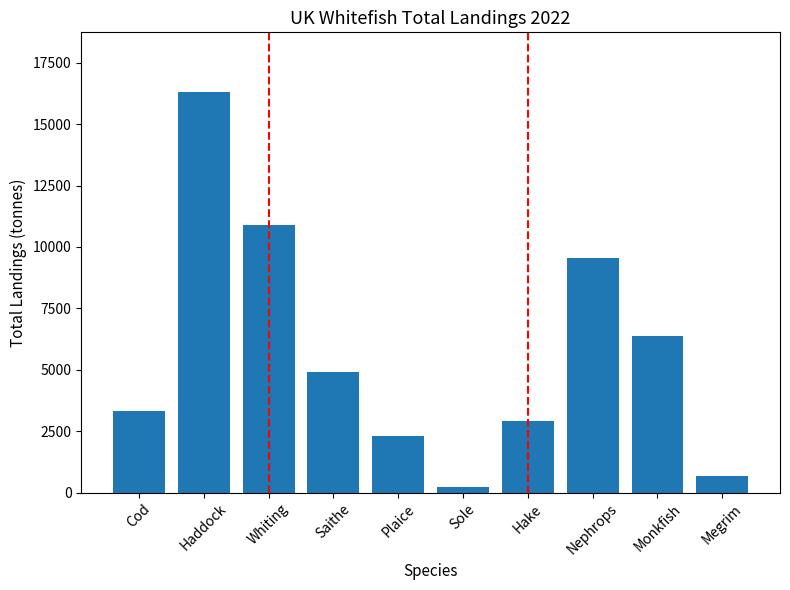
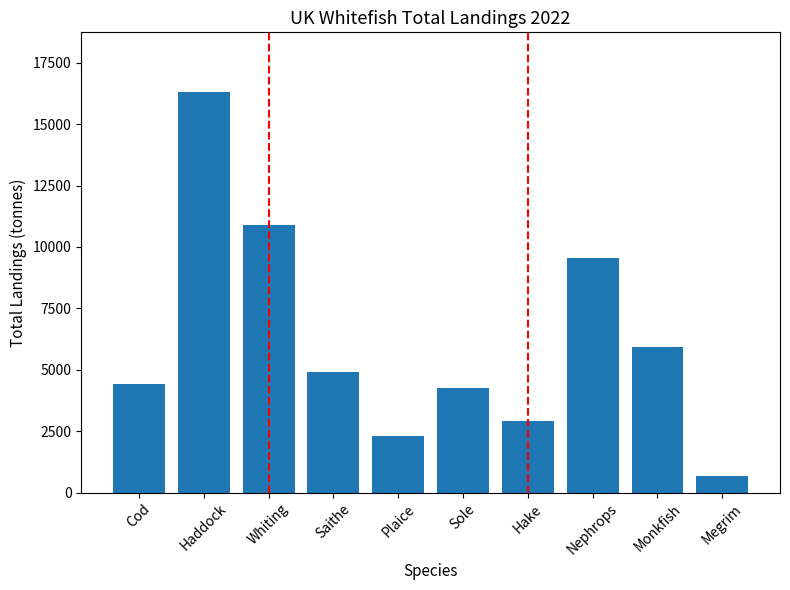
  {
-   "Cod": 3300,
+   "Cod": 4400,
    "Haddock": 16300,
    "Whiting": 10900,
    "Saithe": 4900,
    "Plaice": 2300,
-   "Sole": 200,
+   "Sole": 4200,
    "Hake": 2900,
    "Nephrops": 9600,
-   "Monkfish": 6400,
+   "Monkfish": 5900,
    "Megrim": 700
  }
